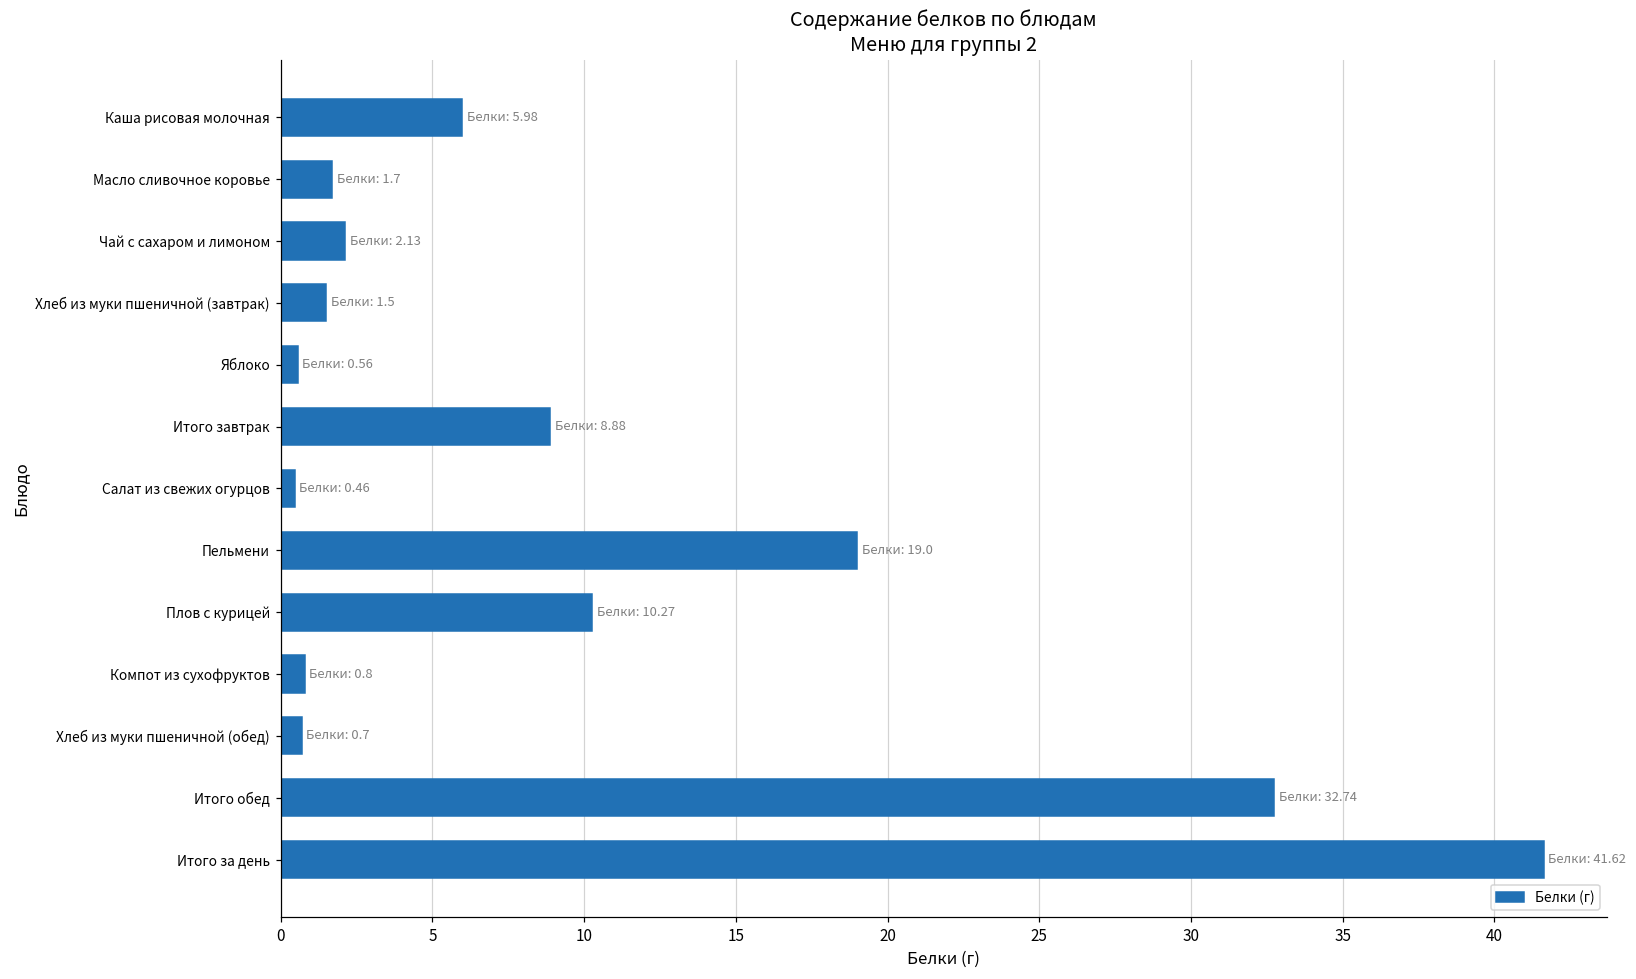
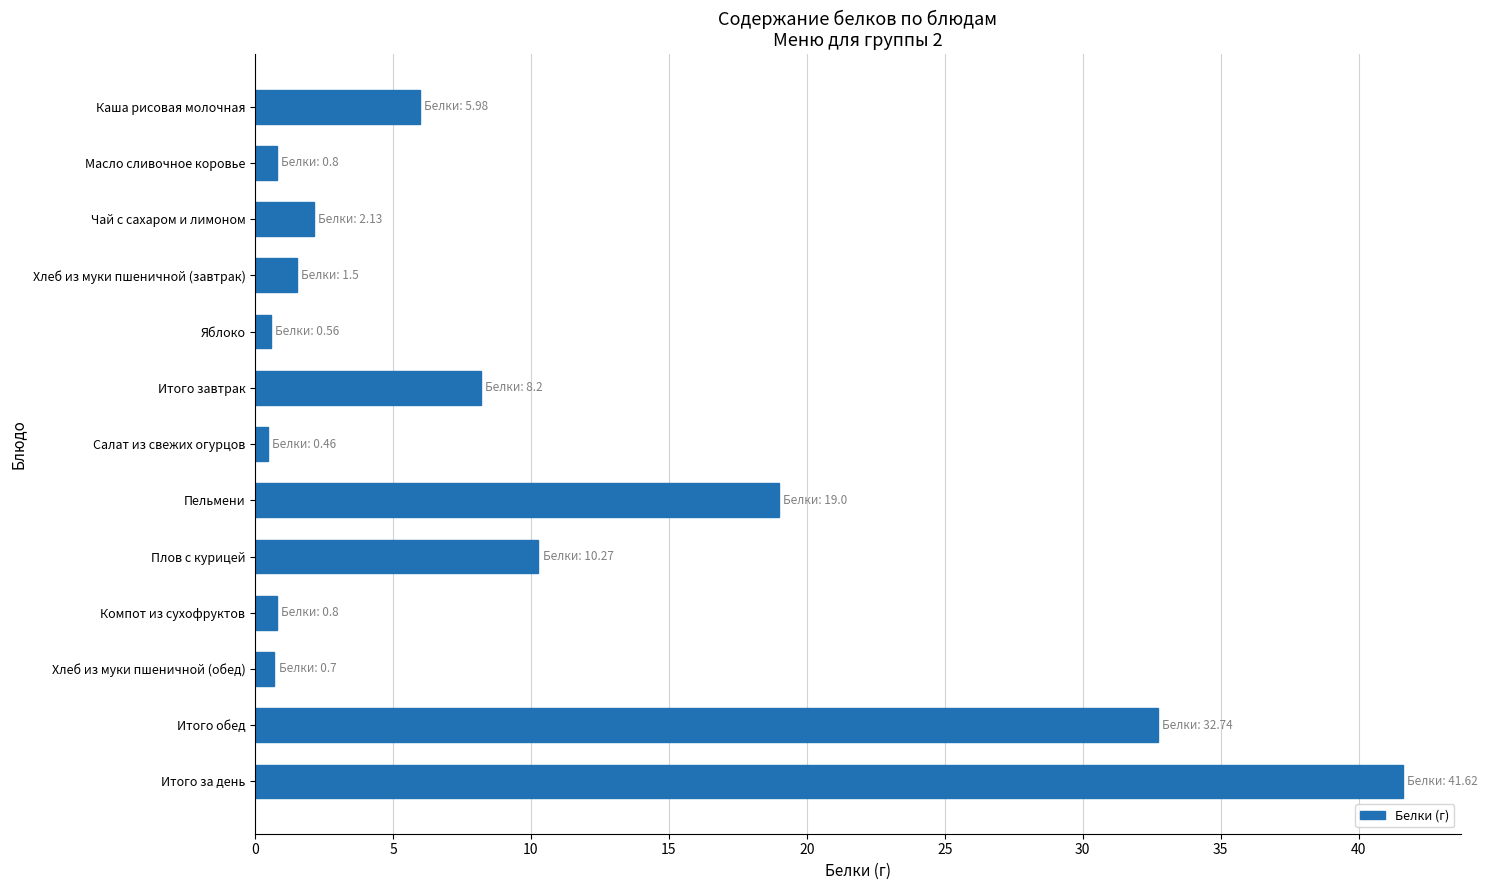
  {
    "Каша рисовая молочная": 5.98,
-   "Масло сливочное коровье": 1.7,
+   "Масло сливочное коровье": 0.8,
    "Чай с сахаром и лимоном": 2.13,
    "Хлеб из муки пшеничной (завтрак)": 1.5,
    "Яблоко": 0.56,
-   "Итого завтрак": 8.88,
+   "Итого завтрак": 8.2,
    "Салат из свежих огурцов": 0.46,
    "Пельмени": 19.0,
    "Плов с курицей": 10.27,
    "Компот из сухофруктов": 0.8,
    "Хлеб из муки пшеничной (обед)": 0.7,
    "Итого обед": 32.74,
    "Итого за день": 41.62
  }
